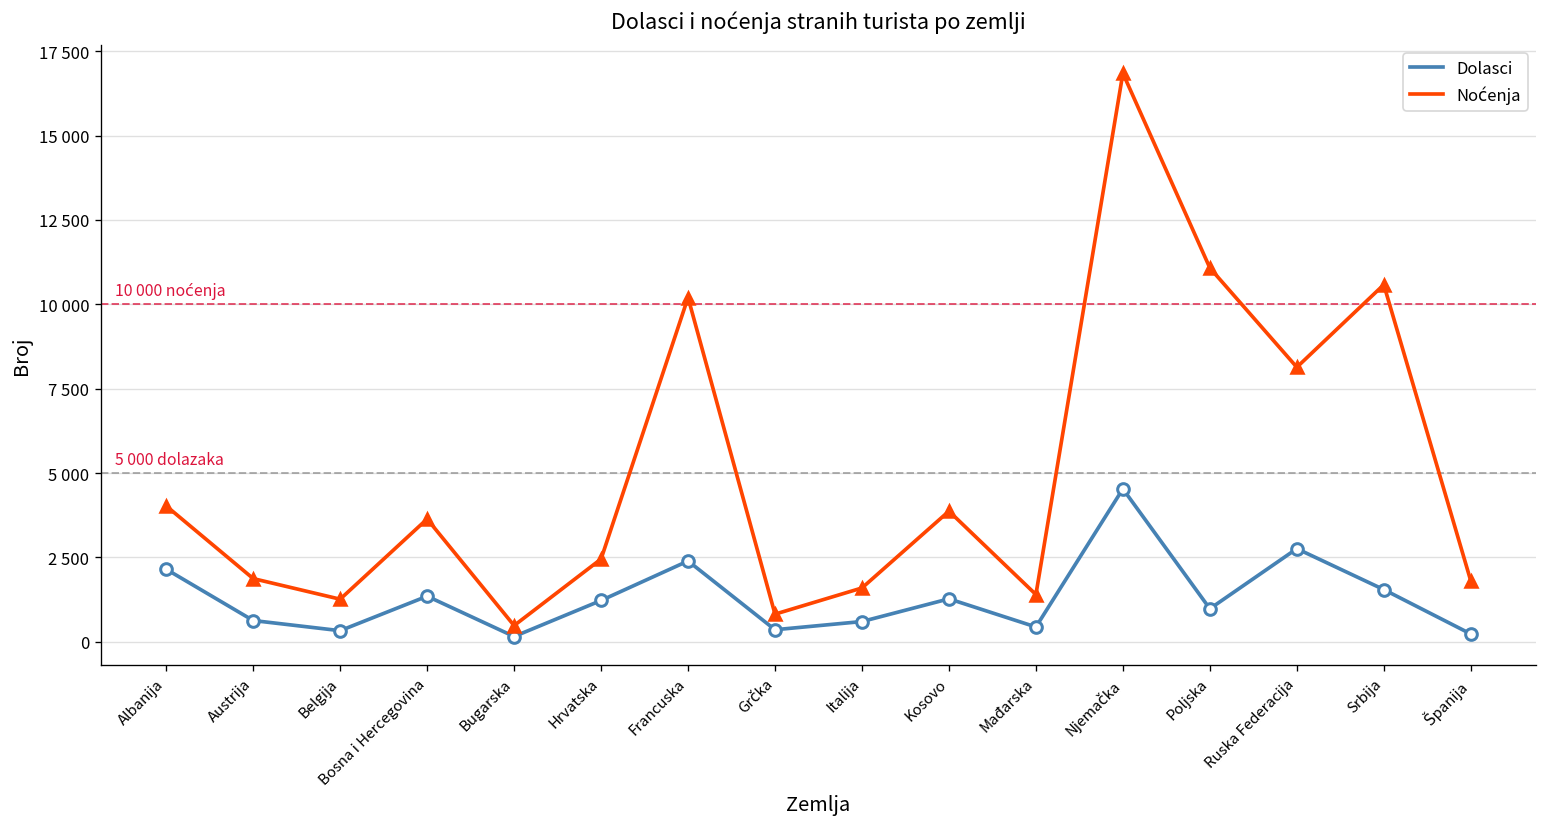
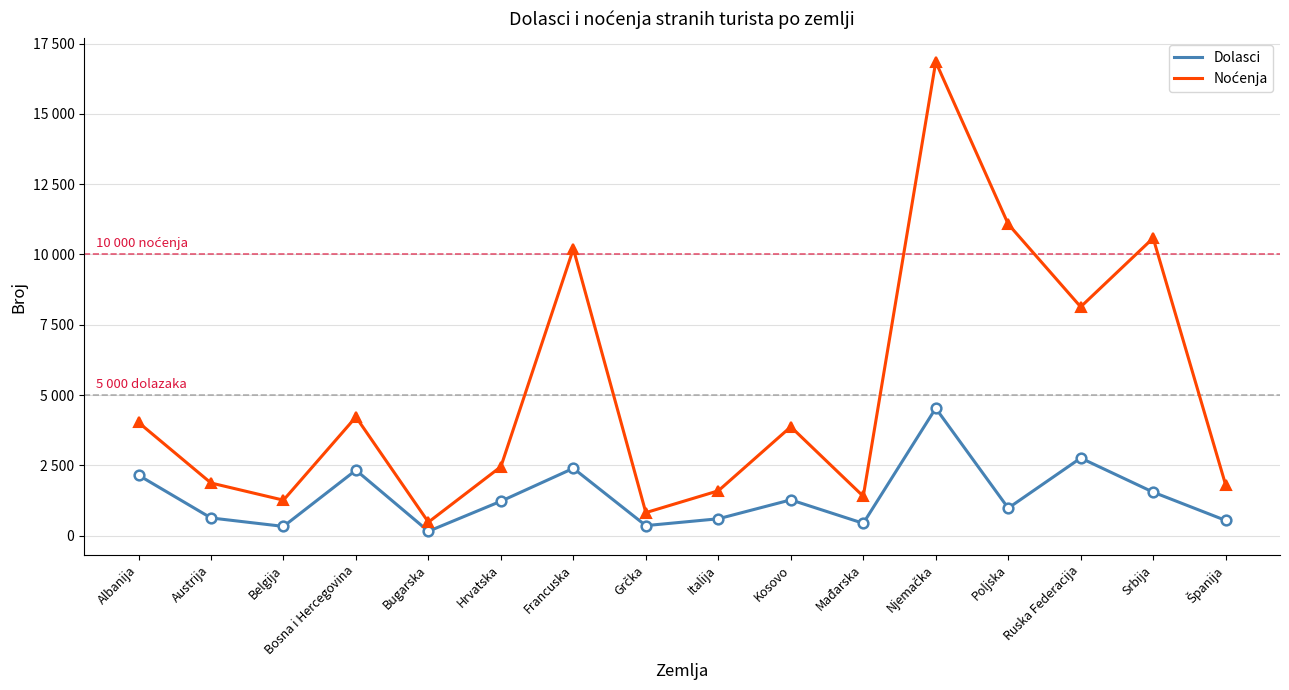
  {
    "Dolasci": {
      "Albanija": 2100,
      "Austrija": 600,
      "Belgija": 300,
-     "Bosna i Hercegovina": 1300,
+     "Bosna i Hercegovina": 2300,
      "Bugarska": 200,
      "Hrvatska": 1200,
      "Francuska": 2400,
      "Grčka": 400,
      "Italija": 600,
      "Kosovo": 1300,
      "Mađarska": 400,
      "Njemačka": 4500,
      "Poljska": 1000,
      "Ruska Federacija": 2800,
      "Srbija": 1500,
-     "Španija": 200
+     "Španija": 500
    },
    "Noćenja": {
      "Albanija": 4000,
      "Austrija": 1900,
      "Belgija": 1300,
-     "Bosna i Hercegovina": 3600,
+     "Bosna i Hercegovina": 4200,
      "Bugarska": 500,
      "Hrvatska": 2500,
      "Francuska": 10200,
      "Grčka": 800,
      "Italija": 1600,
      "Kosovo": 3900,
      "Mađarska": 1400,
      "Njemačka": 16800,
      "Poljska": 11100,
      "Ruska Federacija": 8100,
      "Srbija": 10600,
      "Španija": 1800
    }
  }
